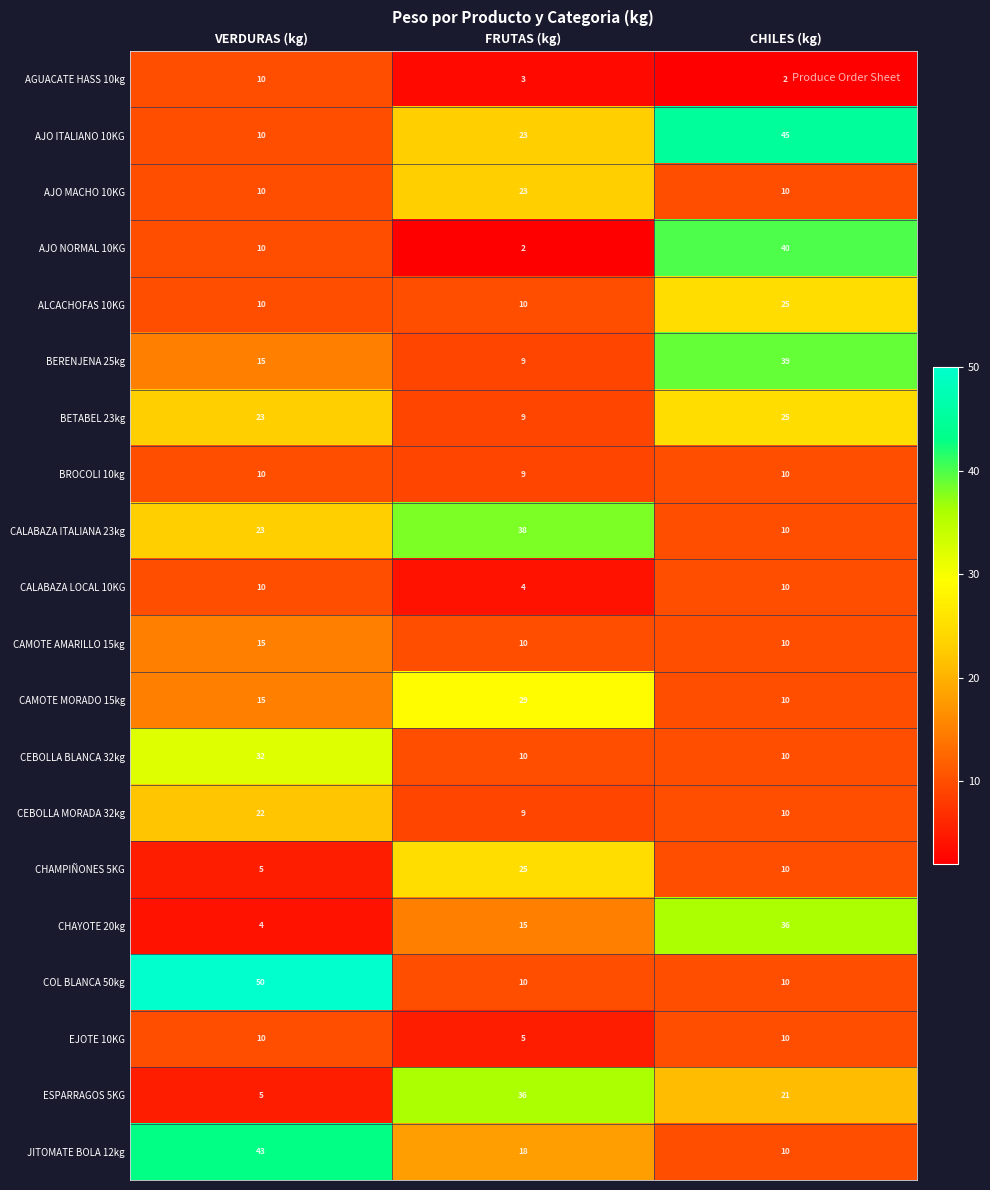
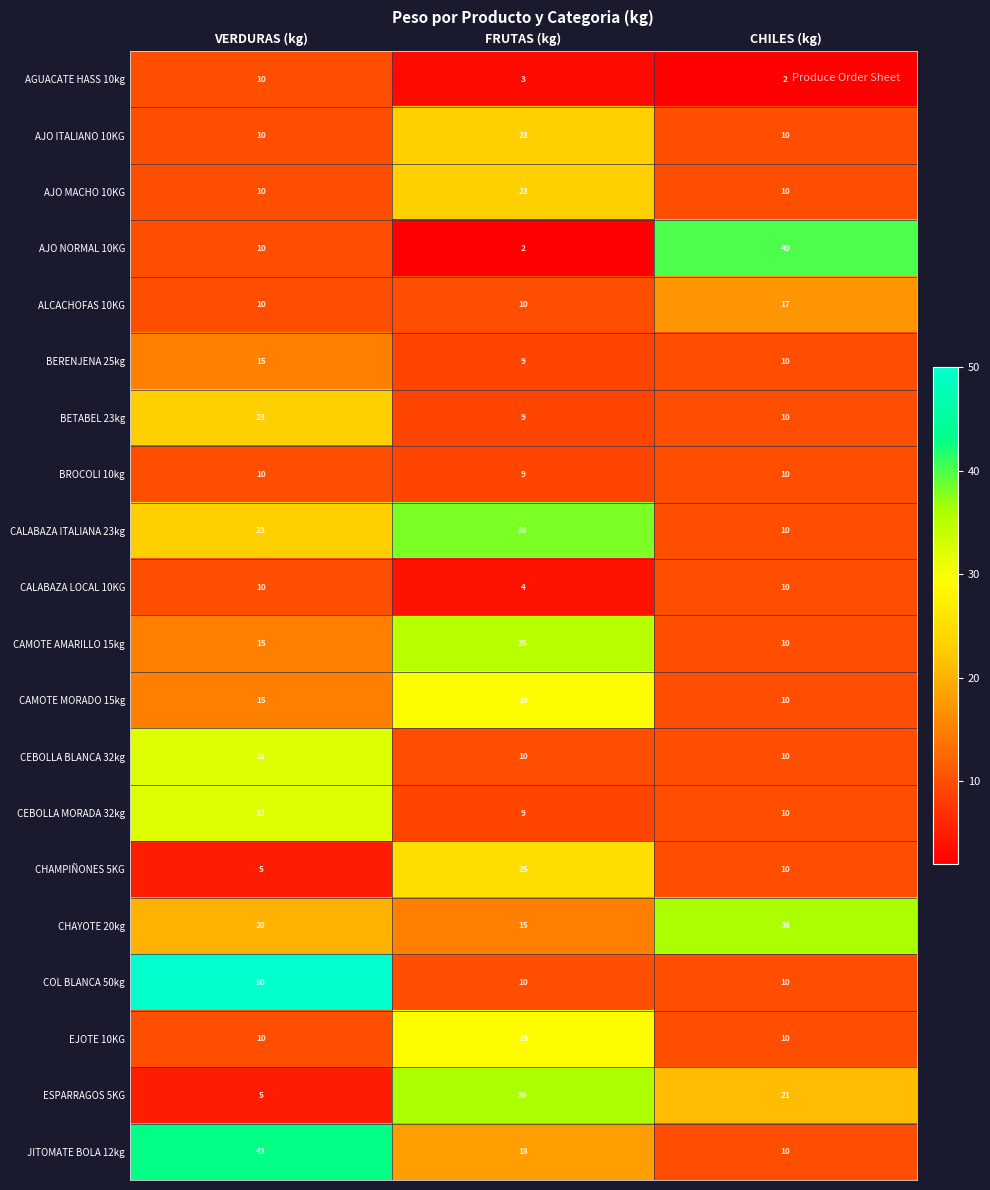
  {
    "AGUACATE HASS 10kg": {
      "VERDURAS (kg)": 10,
      "FRUTAS (kg)": 3
    },
    "AJO ITALIANO 10KG": {
      "VERDURAS (kg)": 10,
      "FRUTAS (kg)": 23,
-     "CHILES (kg)": 45
+     "CHILES (kg)": 10
    },
    "AJO MACHO 10KG": {
      "VERDURAS (kg)": 10,
      "FRUTAS (kg)": 23,
      "CHILES (kg)": 10
    },
    "AJO NORMAL 10KG": {
      "VERDURAS (kg)": 10,
      "FRUTAS (kg)": 2,
      "CHILES (kg)": 40
    },
    "ALCACHOFAS 10KG": {
      "VERDURAS (kg)": 10,
      "FRUTAS (kg)": 10,
-     "CHILES (kg)": 25
+     "CHILES (kg)": 17
    },
    "BERENJENA 25kg": {
      "VERDURAS (kg)": 15,
      "FRUTAS (kg)": 9,
-     "CHILES (kg)": 39
+     "CHILES (kg)": 10
    },
    "BETABEL 23kg": {
      "VERDURAS (kg)": 23,
      "FRUTAS (kg)": 9,
-     "CHILES (kg)": 25
+     "CHILES (kg)": 10
    },
    "BROCOLI 10kg": {
      "VERDURAS (kg)": 10,
      "FRUTAS (kg)": 9,
      "CHILES (kg)": 10
    },
    "CALABAZA ITALIANA 23kg": {
      "VERDURAS (kg)": 23,
      "FRUTAS (kg)": 38,
      "CHILES (kg)": 10
    },
    "CALABAZA LOCAL 10KG": {
      "VERDURAS (kg)": 10,
      "FRUTAS (kg)": 4,
      "CHILES (kg)": 10
    },
    "CAMOTE AMARILLO 15kg": {
      "VERDURAS (kg)": 15,
-     "FRUTAS (kg)": 10,
+     "FRUTAS (kg)": 35,
      "CHILES (kg)": 10
    },
    "CAMOTE MORADO 15kg": {
      "VERDURAS (kg)": 15,
      "FRUTAS (kg)": 29,
      "CHILES (kg)": 10
    },
    "CEBOLLA BLANCA 32kg": {
      "VERDURAS (kg)": 32,
      "FRUTAS (kg)": 10,
      "CHILES (kg)": 10
    },
    "CEBOLLA MORADA 32kg": {
-     "VERDURAS (kg)": 22,
+     "VERDURAS (kg)": 32,
      "FRUTAS (kg)": 9,
      "CHILES (kg)": 10
    },
    "CHAMPIÑONES 5KG": {
      "VERDURAS (kg)": 5,
      "FRUTAS (kg)": 25,
      "CHILES (kg)": 10
    },
    "CHAYOTE 20kg": {
-     "VERDURAS (kg)": 4,
+     "VERDURAS (kg)": 20,
      "FRUTAS (kg)": 15,
      "CHILES (kg)": 36
    },
    "COL BLANCA 50kg": {
      "VERDURAS (kg)": 50,
      "FRUTAS (kg)": 10,
      "CHILES (kg)": 10
    },
    "EJOTE 10KG": {
      "VERDURAS (kg)": 10,
-     "FRUTAS (kg)": 5,
+     "FRUTAS (kg)": 29,
      "CHILES (kg)": 10
    },
    "ESPARRAGOS 5KG": {
      "VERDURAS (kg)": 5,
      "FRUTAS (kg)": 36,
      "CHILES (kg)": 21
    },
    "JITOMATE BOLA 12kg": {
      "VERDURAS (kg)": 43,
      "FRUTAS (kg)": 18,
      "CHILES (kg)": 10
    }
  }
